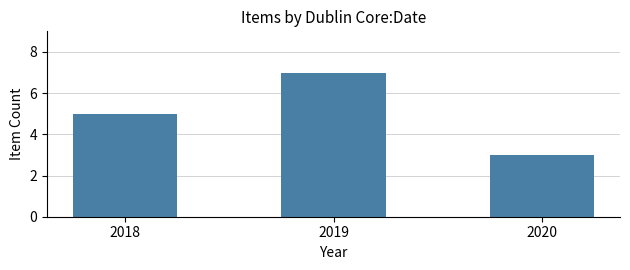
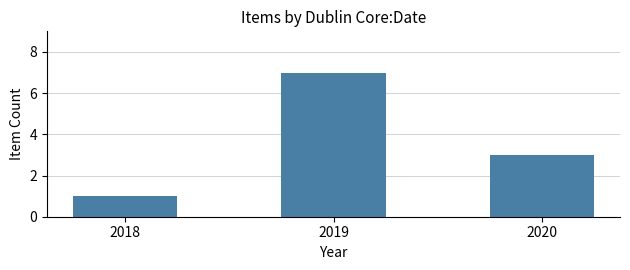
  {
-   "2018": 5,
+   "2018": 1,
    "2019": 7,
    "2020": 3
  }
